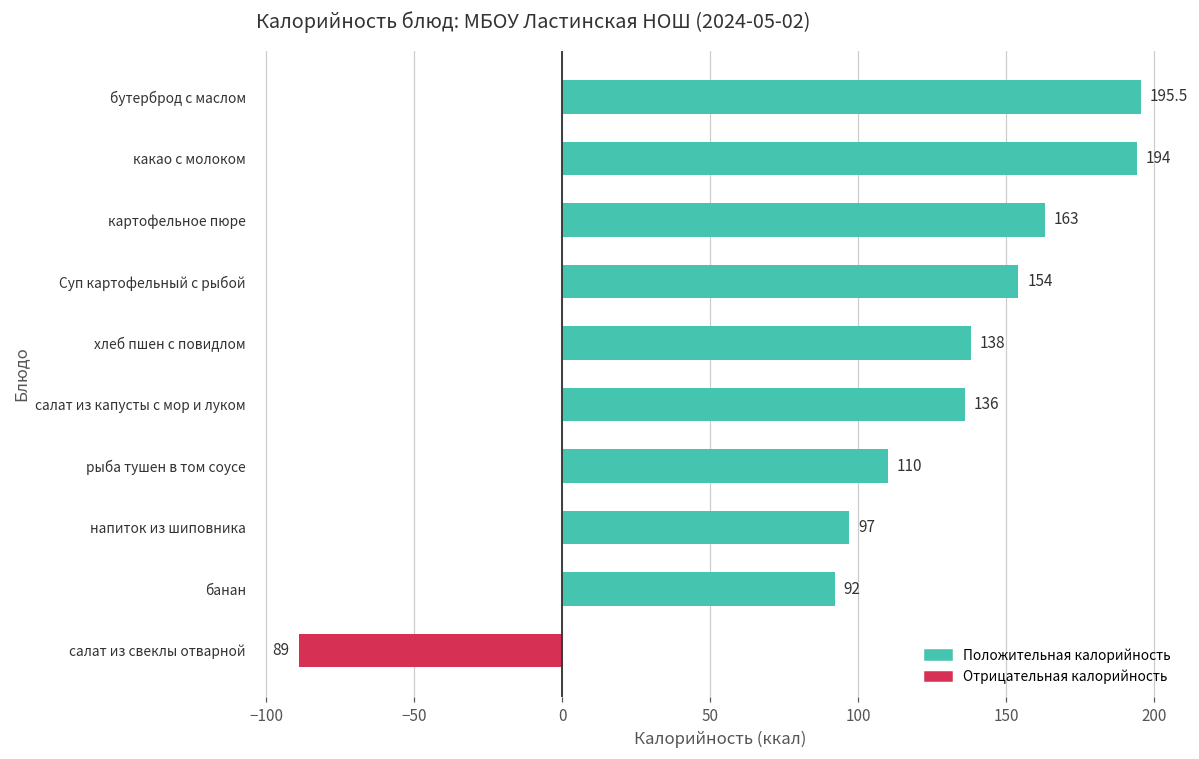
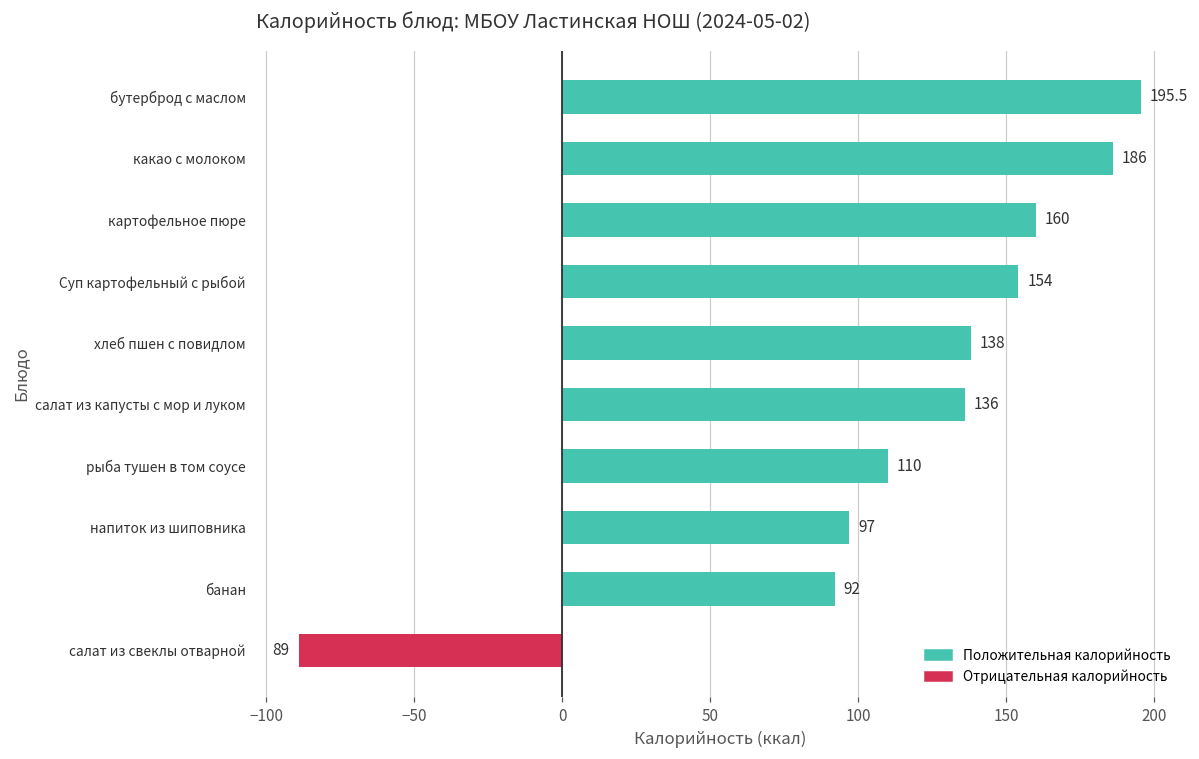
  {
    "бутерброд с маслом": 195.5,
-   "какао с молоком": 194,
-   "картофельное пюре": 163,
+   "какао с молоком": 186,
+   "картофельное пюре": 160,
    "Суп картофельный с рыбой": 154,
    "хлеб пшен с повидлом": 138,
    "салат из капусты с мор и луком": 136,
    "рыба тушен в том соусе": 110,
    "напиток из шиповника": 97,
    "банан": 92
  }
